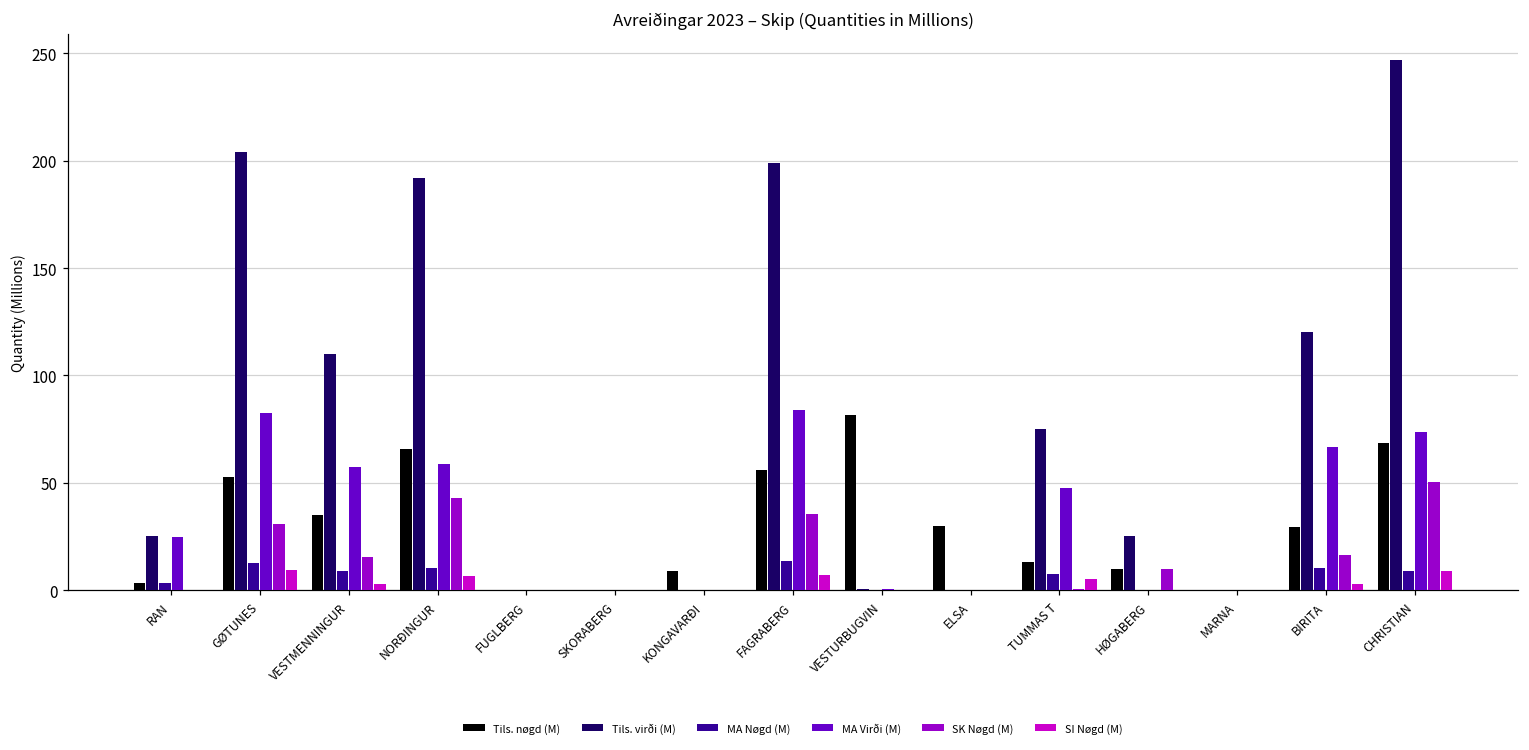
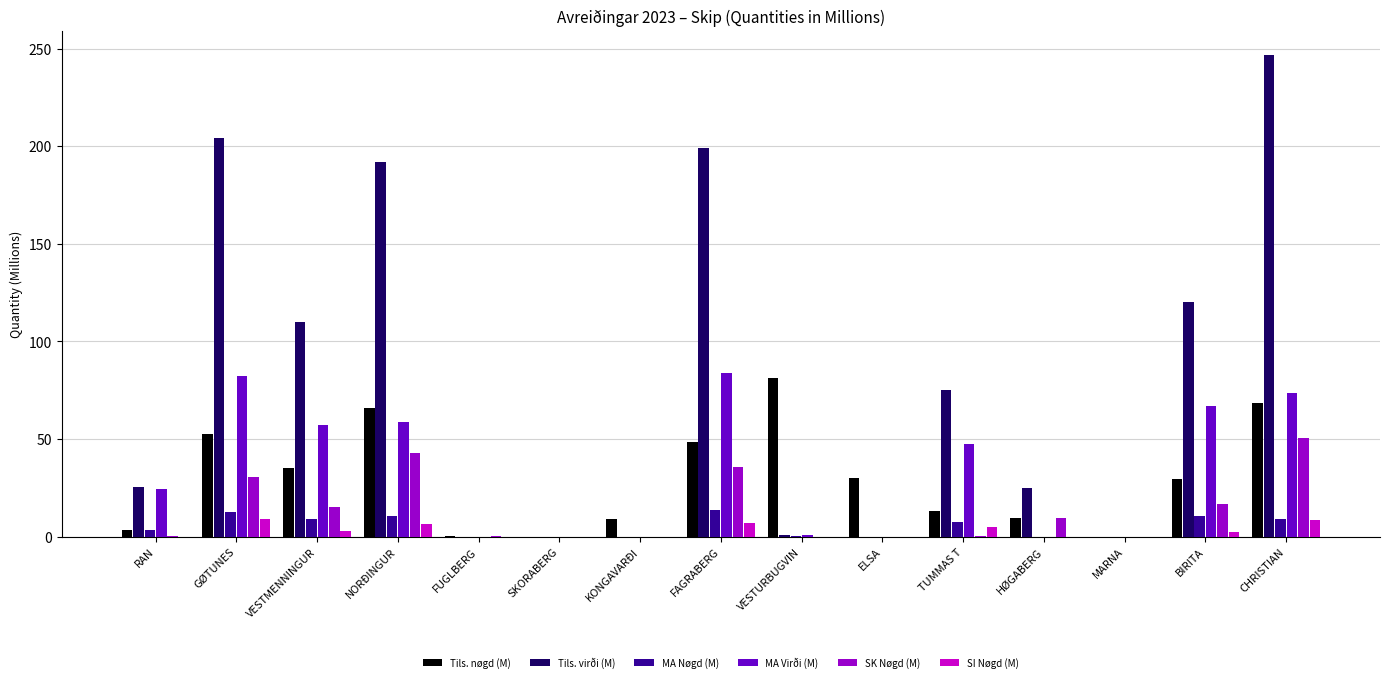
  {
    "Tils. nøgd (M)": {
      "RAN": 3,
      "GØTUNES": 53,
      "VESTMENNINGUR": 35,
      "NORÐINGUR": 66,
      "KONGAVARÐI": 9,
-     "FAGRABERG": 56,
+     "FAGRABERG": 49,
      "VESTURBUGVIN": 81,
      "ELSA": 30,
      "TUMMAS T": 13,
      "HØGABERG": 10,
      "BIRITA": 30,
      "CHRISTIAN": 68
    }
  }
